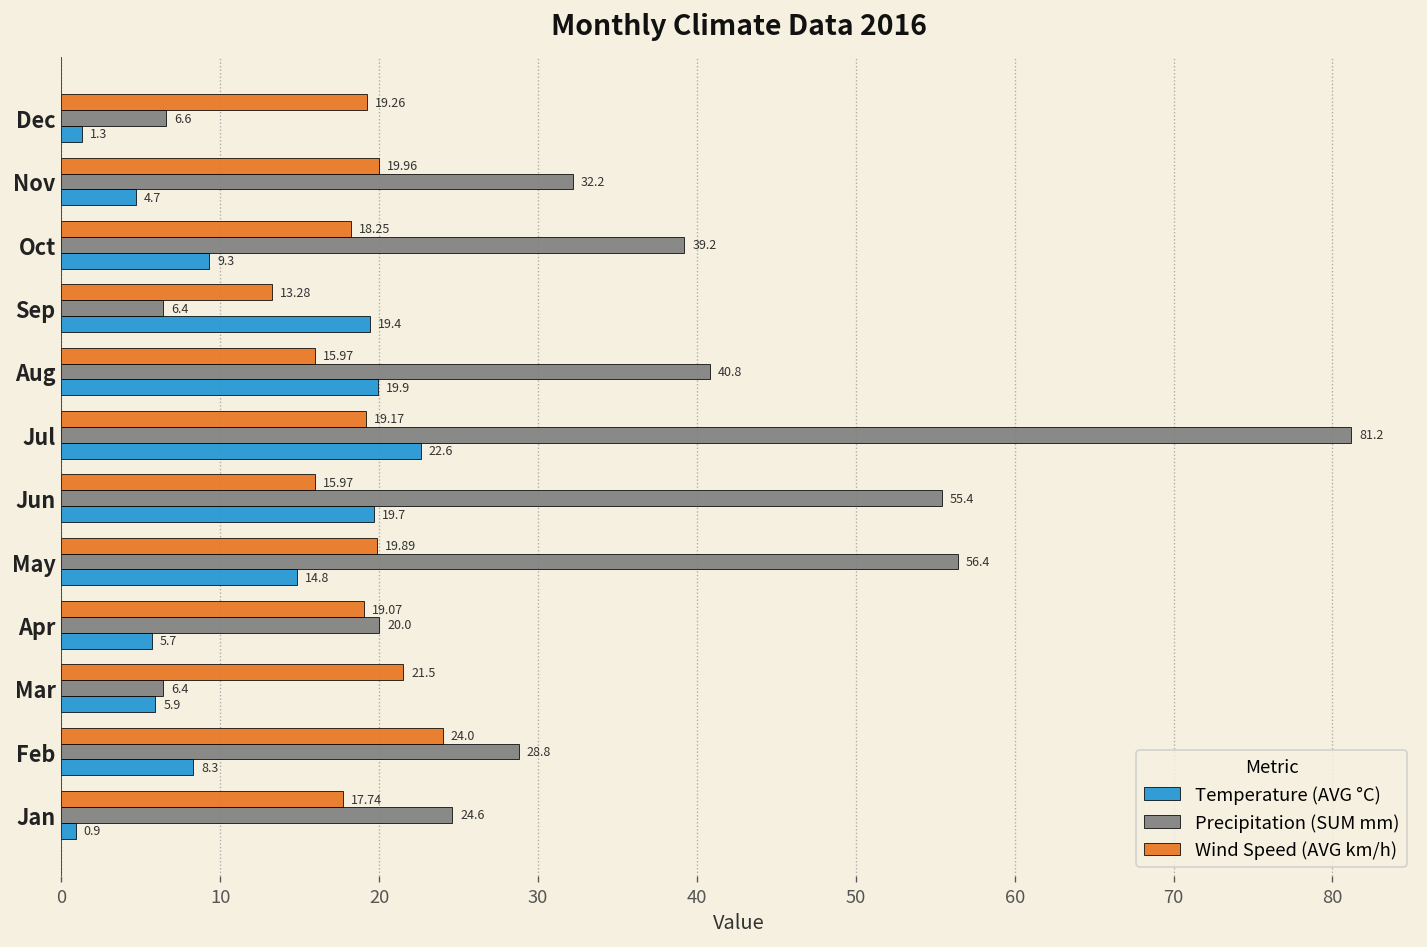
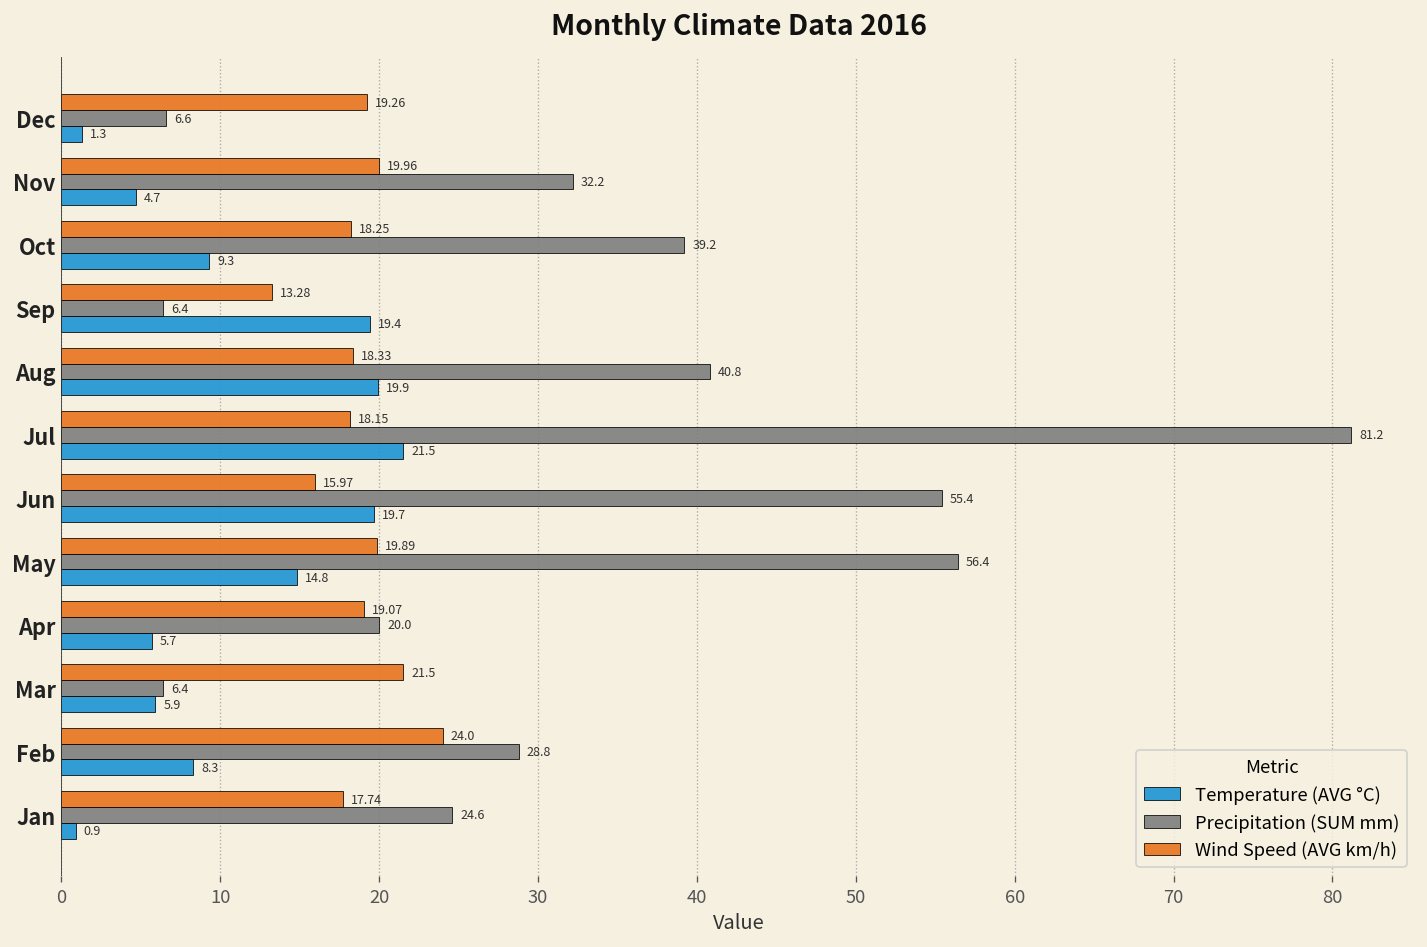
  {
    "Temperature (AVG °C)": {
      "Dec": 1.3,
      "Nov": 4.7,
      "Oct": 9.3,
      "Sep": 19.4,
      "Aug": 19.9,
-     "Jul": 22.6,
+     "Jul": 21.5,
      "Jun": 19.7,
      "May": 14.8,
      "Apr": 5.7,
      "Mar": 5.9,
      "Feb": 8.3,
      "Jan": 0.9
    },
    "Precipitation (SUM mm)": {
      "Dec": 6.6,
      "Nov": 32.2,
      "Oct": 39.2,
      "Sep": 6.4,
      "Aug": 40.8,
      "Jul": 81.2,
      "Jun": 55.4,
      "May": 56.4,
      "Apr": 20.0,
      "Mar": 6.4,
      "Feb": 28.8,
      "Jan": 24.6
    },
    "Wind Speed (AVG km/h)": {
      "Dec": 19.26,
      "Nov": 19.96,
      "Oct": 18.25,
      "Sep": 13.28,
-     "Aug": 15.97,
-     "Jul": 19.17,
+     "Aug": 18.33,
+     "Jul": 18.15,
      "Jun": 15.97,
      "May": 19.89,
      "Apr": 19.07,
      "Mar": 21.5,
      "Feb": 24.0,
      "Jan": 17.74
    }
  }
